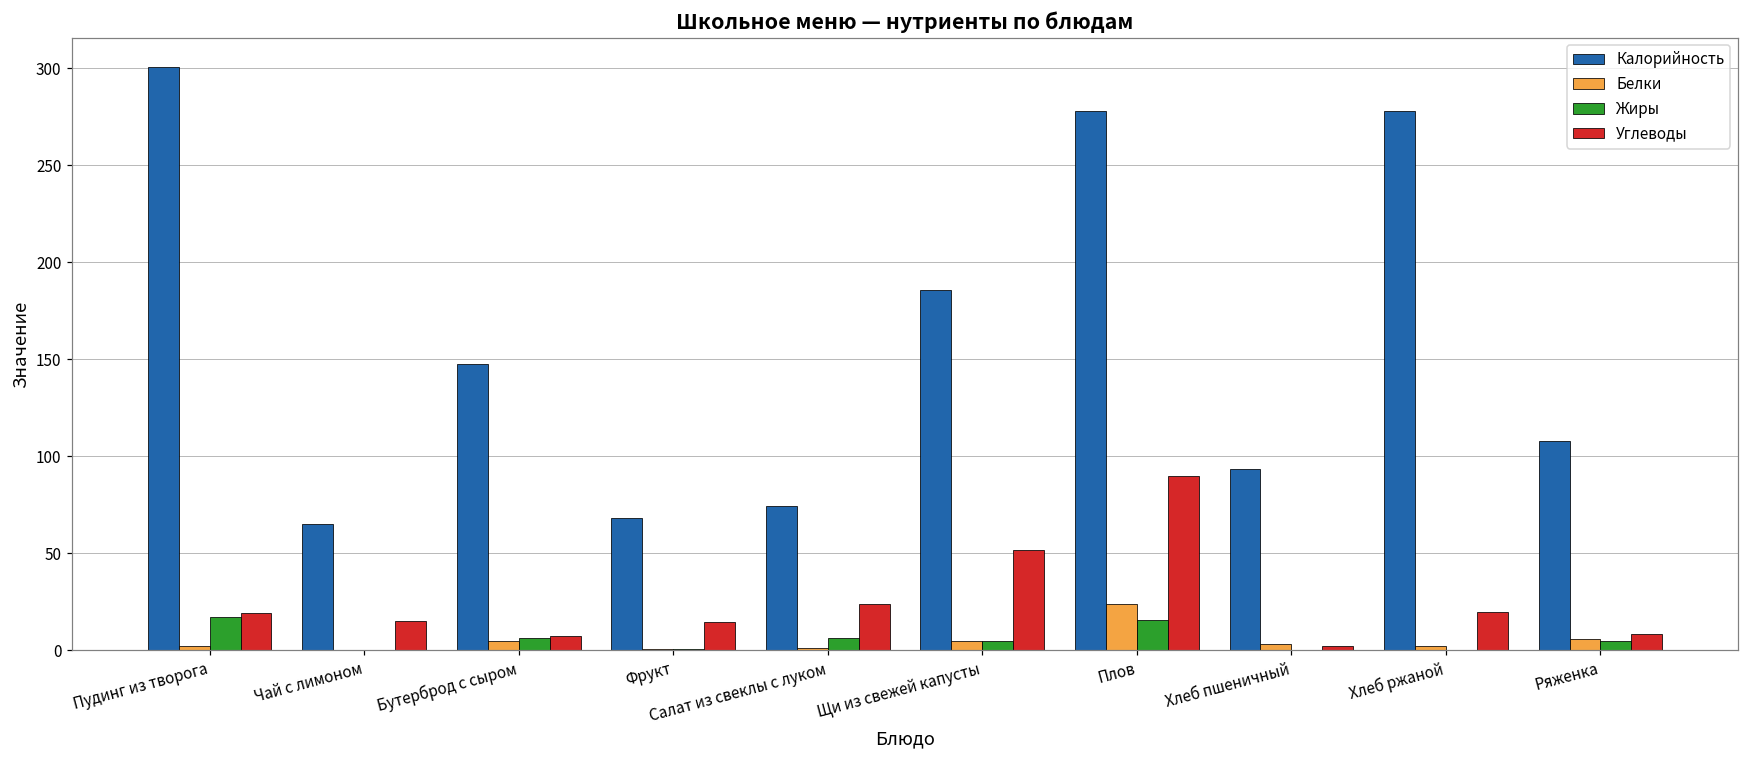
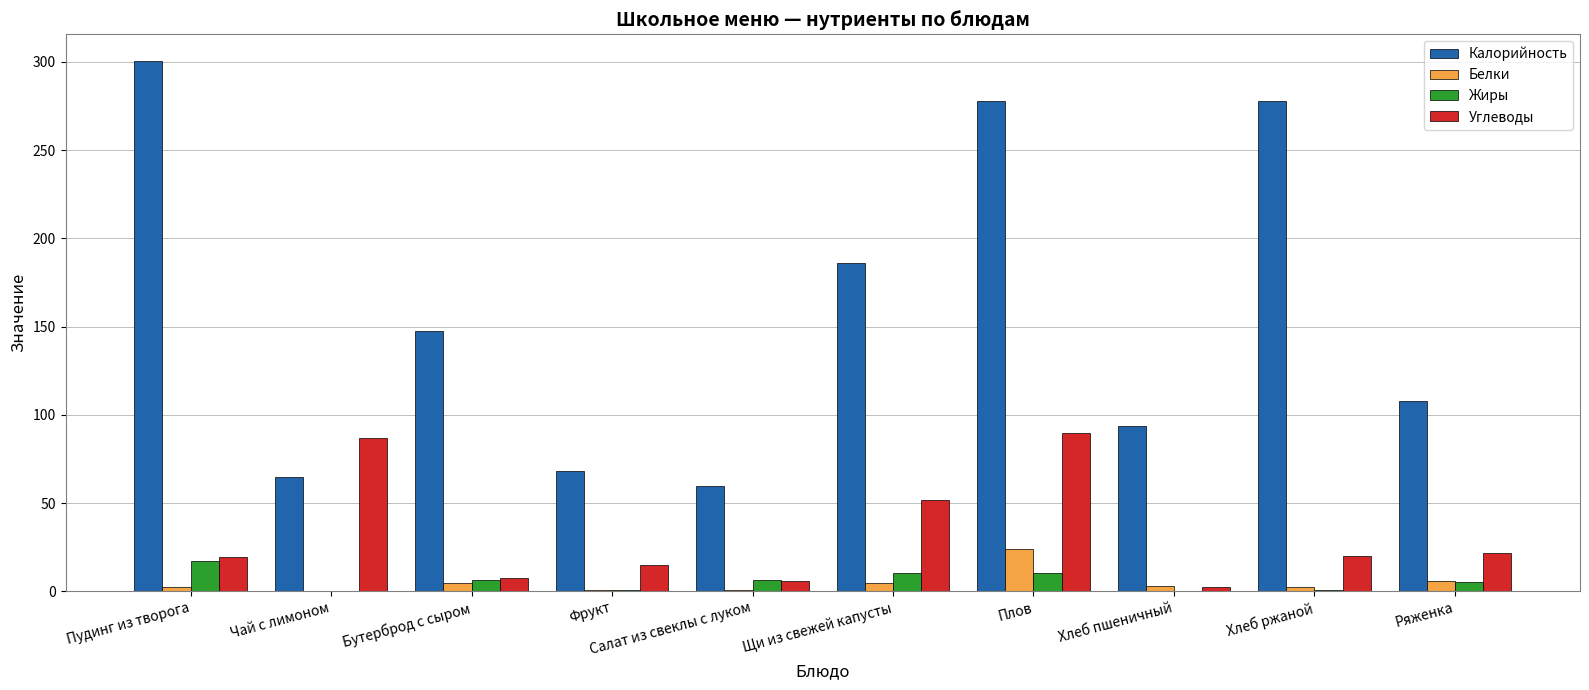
  {
    "Калорийность": {
      "Пудинг из творога": 301,
      "Чай с лимоном": 65,
      "Бутерброд с сыром": 148,
      "Фрукт": 68,
-     "Салат из свеклы с луком": 74,
+     "Салат из свеклы с луком": 60,
      "Щи из свежей капусты": 186,
      "Плов": 278,
      "Хлеб пшеничный": 94,
      "Хлеб ржаной": 278,
      "Ряженка": 108
    },
    "Белки": {
      "Пудинг из творога": 2,
      "Бутерброд с сыром": 5,
      "Щи из свежей капусты": 5,
      "Плов": 24,
      "Хлеб пшеничный": 3,
      "Хлеб ржаной": 2,
      "Ряженка": 6
    },
    "Жиры": {
      "Пудинг из творога": 17,
      "Бутерброд с сыром": 7,
      "Салат из свеклы с луком": 6,
-     "Щи из свежей капусты": 5,
-     "Плов": 16,
+     "Щи из свежей капусты": 10,
+     "Плов": 10,
      "Ряженка": 5
    },
    "Углеводы": {
      "Пудинг из творога": 19,
-     "Чай с лимоном": 15,
+     "Чай с лимоном": 87,
      "Бутерброд с сыром": 7,
      "Фрукт": 15,
-     "Салат из свеклы с луком": 24,
+     "Салат из свеклы с луком": 6,
      "Щи из свежей капусты": 51,
      "Плов": 90,
      "Хлеб пшеничный": 2,
      "Хлеб ржаной": 20,
-     "Ряженка": 8
+     "Ряженка": 21
    }
  }
